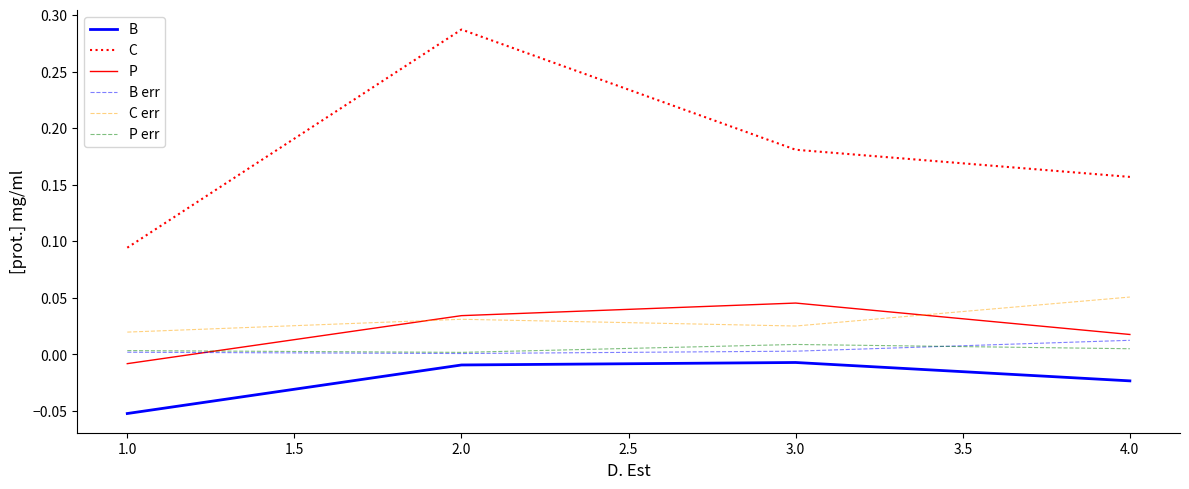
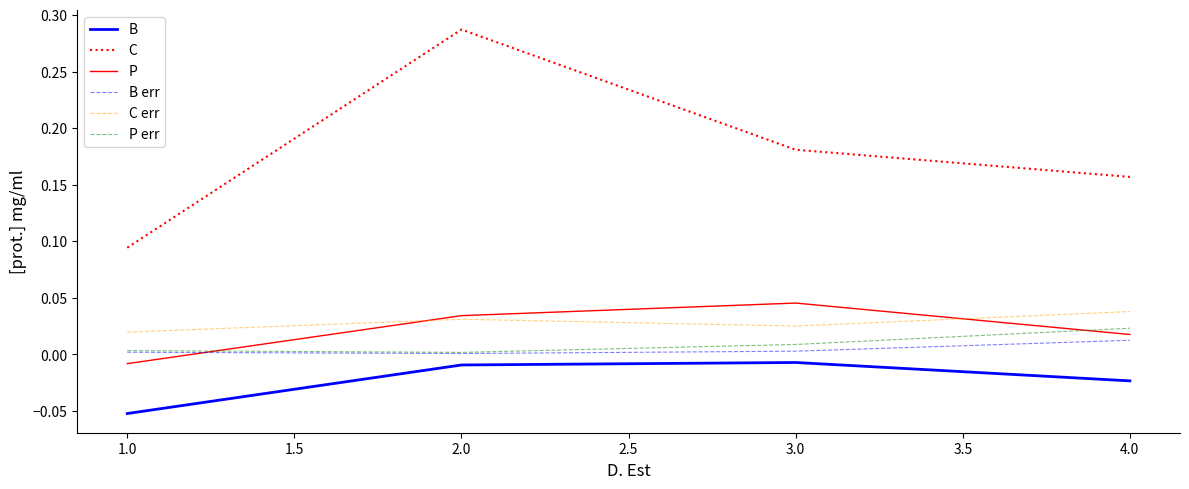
  {
    "C err": {
      "1.0": 0.020,
      "2.0": 0.031,
      "3.0": 0.025,
-     "4.0": 0.051
+     "4.0": 0.038
    },
    "P err": {
      "3.0": 0.009,
-     "4.0": 0.005
+     "4.0": 0.023
    }
  }
